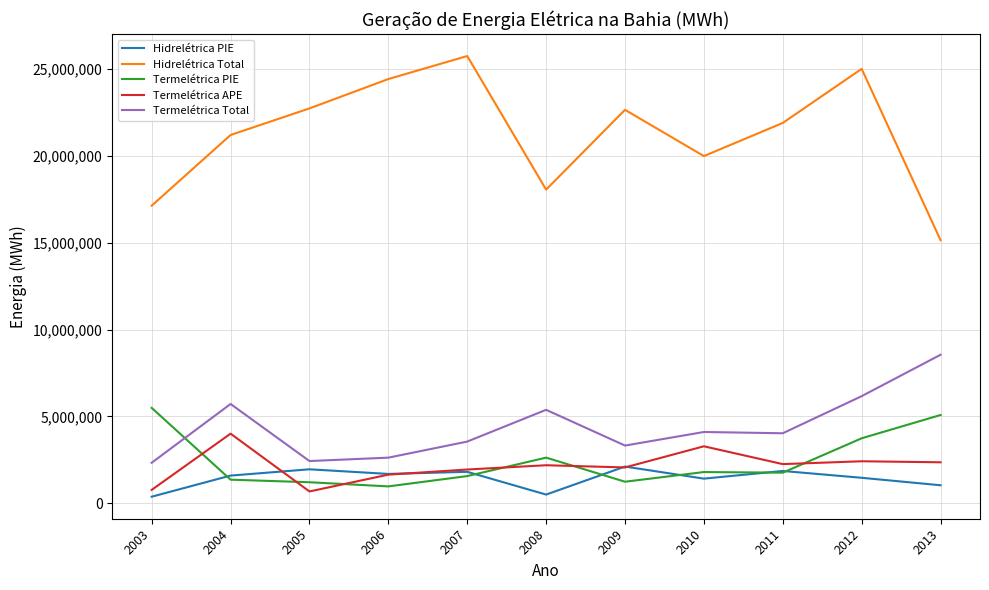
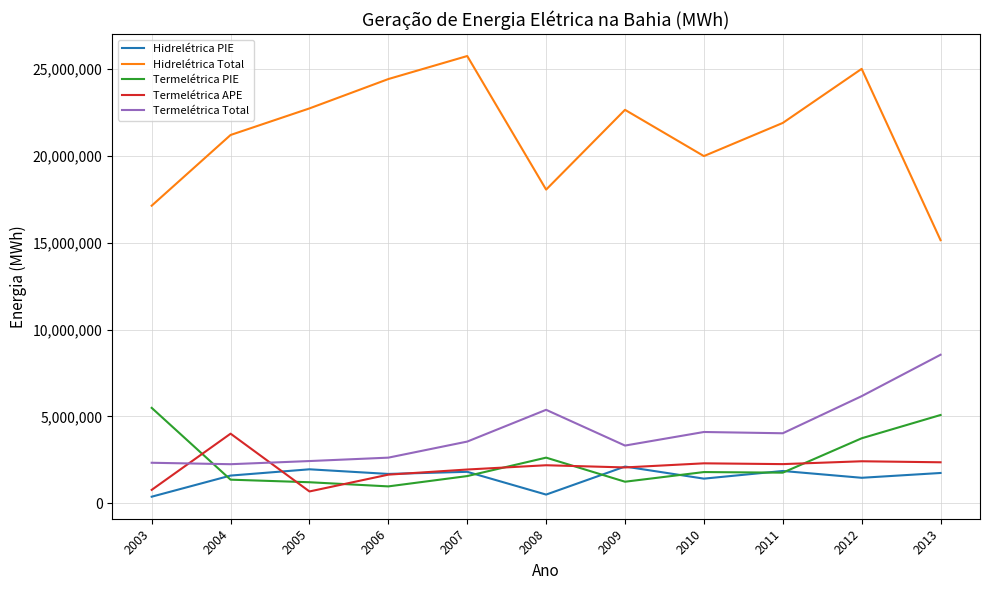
  {
    "Hidrelétrica PIE": {
      "2003": "400,000",
      "2004": "1,600,000",
      "2005": "2,000,000",
      "2008": "500,000",
      "2010": "1,400,000",
      "2012": "1,500,000",
-     "2013": "1,000,000"
+     "2013": "1,700,000"
    },
    "Hidrelétrica Total": {
      "2003": "17,100,000",
      "2004": "21,200,000",
      "2005": "22,700,000",
      "2006": "24,400,000",
      "2007": "25,700,000",
      "2008": "18,000,000",
      "2009": "22,600,000",
      "2010": "20,000,000",
      "2011": "21,900,000",
      "2012": "25,000,000",
      "2013": "15,100,000"
    },
    "Termelétrica PIE": {
      "2003": "5,500,000",
      "2004": "1,400,000",
      "2005": "1,200,000",
      "2006": "1,000,000",
      "2007": "1,600,000",
      "2008": "2,600,000",
      "2009": "1,200,000",
      "2010": "1,800,000",
      "2012": "3,700,000",
      "2013": "5,100,000"
    },
    "Termelétrica APE": {
      "2003": "800,000",
      "2004": "4,000,000",
      "2005": "700,000",
      "2008": "2,200,000",
-     "2010": "3,300,000",
+     "2010": "2,300,000",
      "2011": "2,300,000",
      "2012": "2,400,000",
      "2013": "2,400,000"
    },
    "Termelétrica Total": {
      "2003": "2,300,000",
-     "2004": "5,700,000",
+     "2004": "2,200,000",
      "2005": "2,400,000",
      "2006": "2,600,000",
      "2007": "3,600,000",
      "2008": "5,400,000",
      "2009": "3,300,000",
      "2010": "4,100,000",
      "2011": "4,000,000",
      "2012": "6,200,000",
      "2013": "8,500,000"
    }
  }
